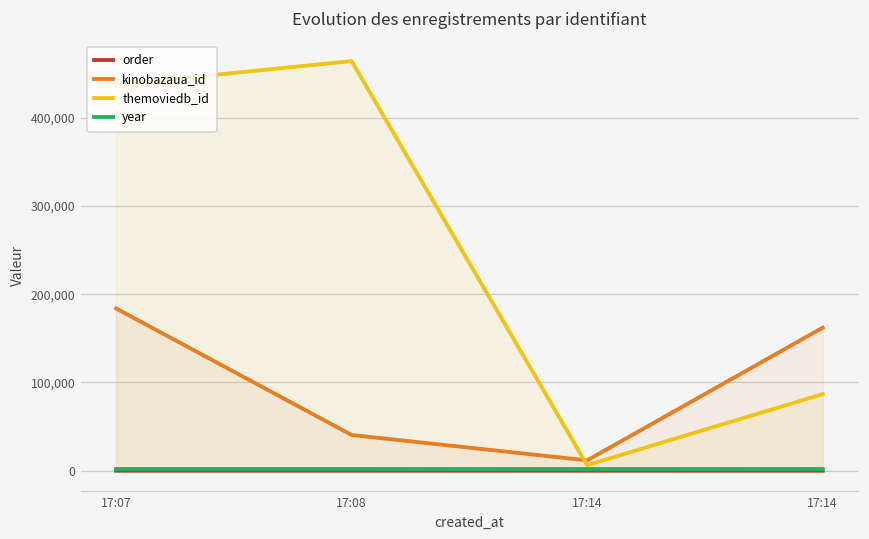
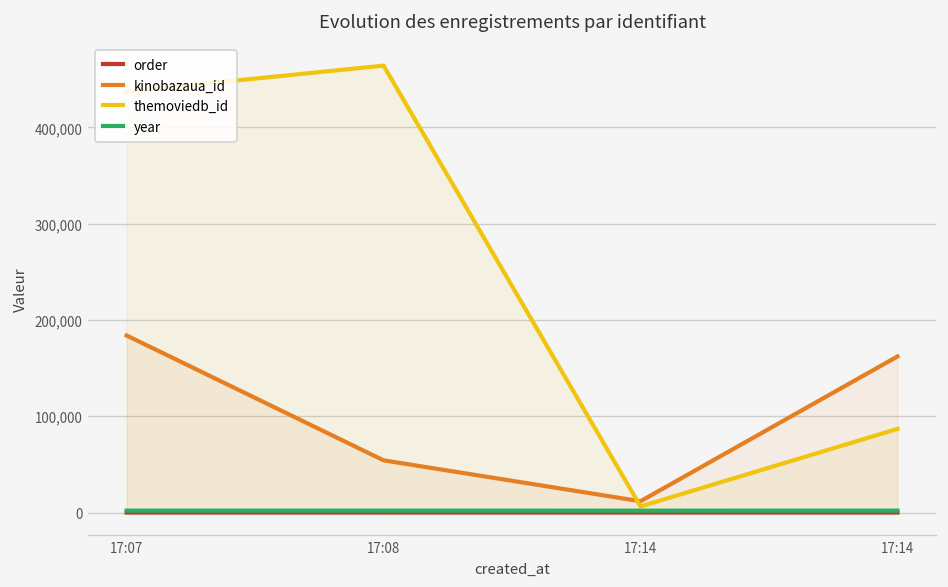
  {
    "kinobazaua_id": {
      "17:07": "180,000",
-     "17:08": "40,000"
+     "17:08": "50,000"
    },
    "themoviedb_id": {
      "17:08": "460,000"
    }
  }
